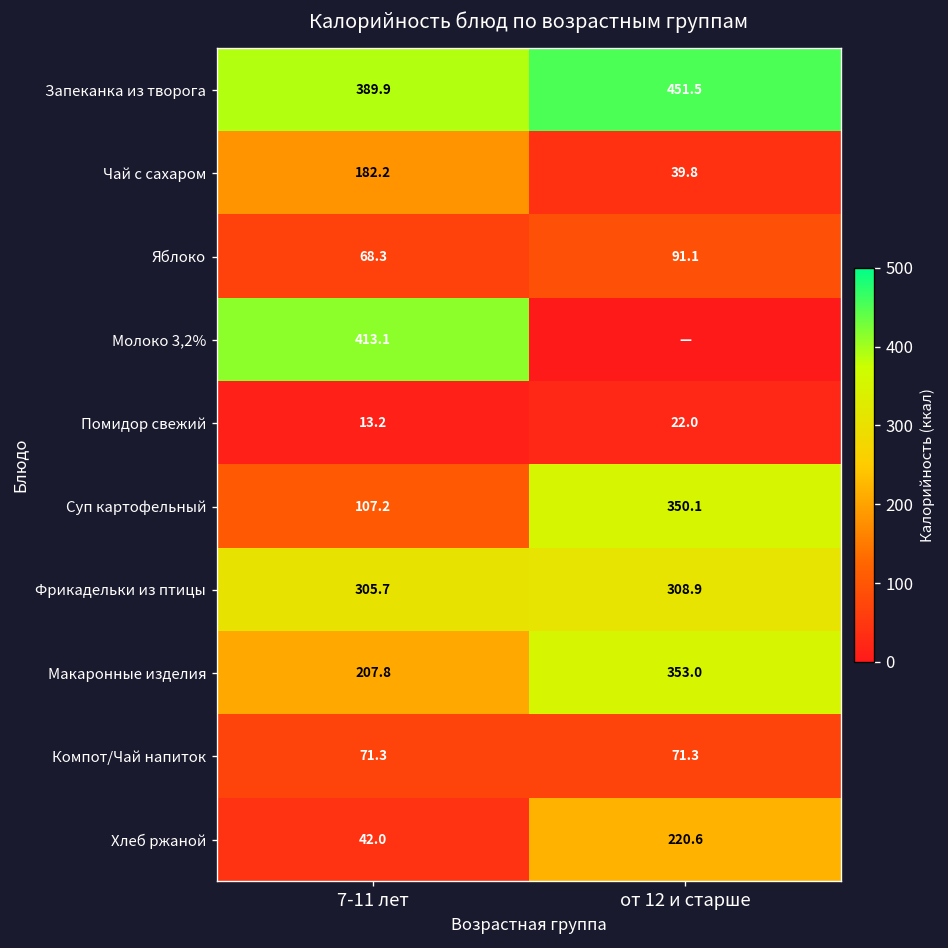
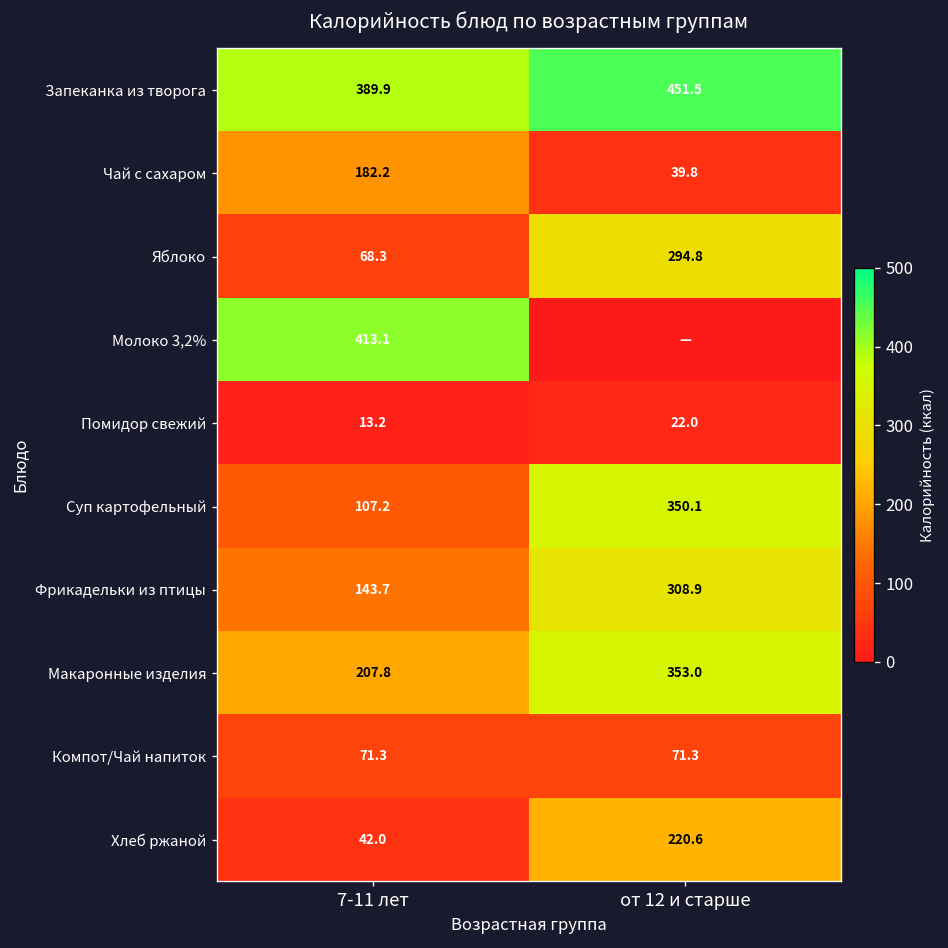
  {
    "Запеканка из творога": {
      "7-11 лет": 389.9,
      "от 12 и старше": 451.5
    },
    "Чай с сахаром": {
      "7-11 лет": 182.2,
      "от 12 и старше": 39.8
    },
    "Яблоко": {
      "7-11 лет": 68.3,
-     "от 12 и старше": 91.1
+     "от 12 и старше": 294.8
    },
    "Молоко 3,2%": {
      "7-11 лет": 413.1
    },
    "Помидор свежий": {
      "7-11 лет": 13.2,
      "от 12 и старше": 22.0
    },
    "Суп картофельный": {
      "7-11 лет": 107.2,
      "от 12 и старше": 350.1
    },
    "Фрикадельки из птицы": {
-     "7-11 лет": 305.7,
+     "7-11 лет": 143.7,
      "от 12 и старше": 308.9
    },
    "Макаронные изделия": {
      "7-11 лет": 207.8,
      "от 12 и старше": 353.0
    },
    "Компот/Чай напиток": {
      "7-11 лет": 71.3,
      "от 12 и старше": 71.3
    },
    "Хлеб ржаной": {
      "7-11 лет": 42.0,
      "от 12 и старше": 220.6
    }
  }
